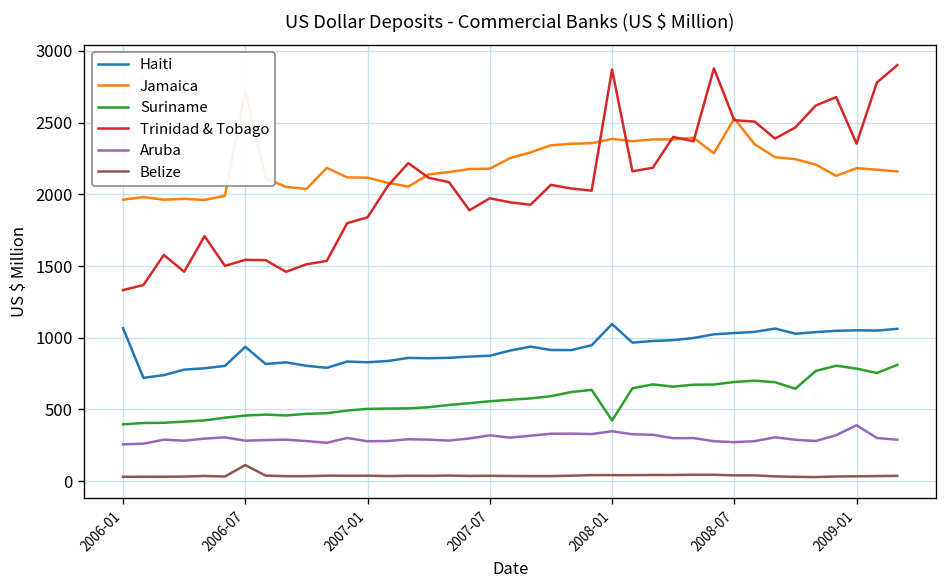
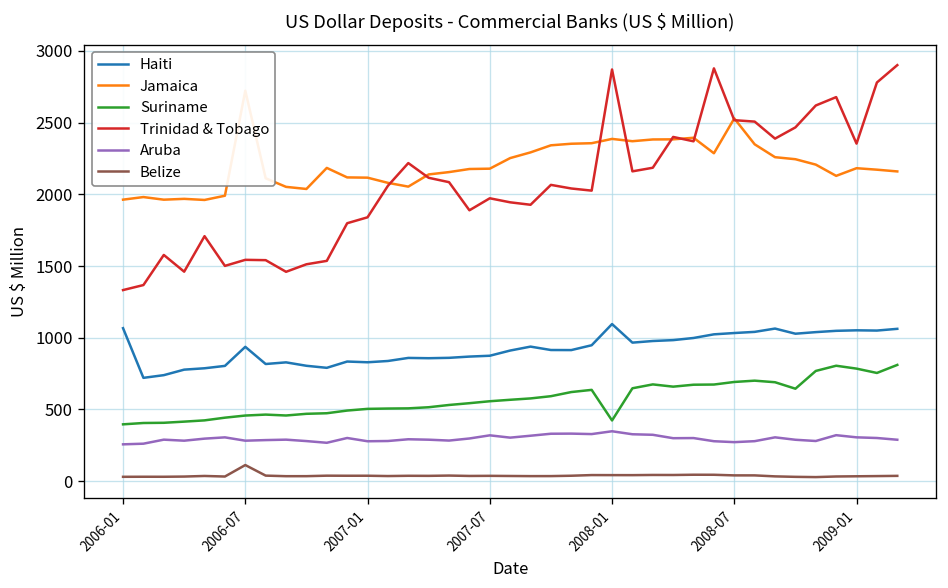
  {
    "Haiti": {
      "2006-01": 1070,
      "2006-07": 940,
      "2007-01": 830,
      "2007-07": 870,
      "2008-01": 1100,
      "2008-07": 1030,
      "2009-01": 1050
    },
    "Jamaica": {
      "2006-01": 1960,
      "2007-01": 2120,
      "2007-07": 2180,
      "2008-01": 2390,
      "2009-01": 2180
    },
    "Suriname": {
      "2006-01": 400,
      "2006-07": 460,
      "2007-01": 500,
      "2007-07": 560,
      "2008-01": 420,
      "2008-07": 690,
      "2009-01": 780
    },
    "Trinidad & Tobago": {
      "2006-01": 1330,
      "2006-07": 1540,
      "2007-01": 1840,
      "2007-07": 1970,
      "2008-01": 2870,
      "2009-01": 2350
    },
    "Aruba": {
      "2006-01": 260,
      "2006-07": 280,
      "2007-01": 280,
      "2007-07": 320,
      "2008-01": 350,
      "2008-07": 270,
-     "2009-01": 390
+     "2009-01": 310
    },
    "Belize": {
      "2006-01": 30,
      "2006-07": 110,
      "2007-01": 40,
      "2007-07": 40,
      "2008-01": 40,
      "2008-07": 40,
      "2009-01": 30
    }
  }
